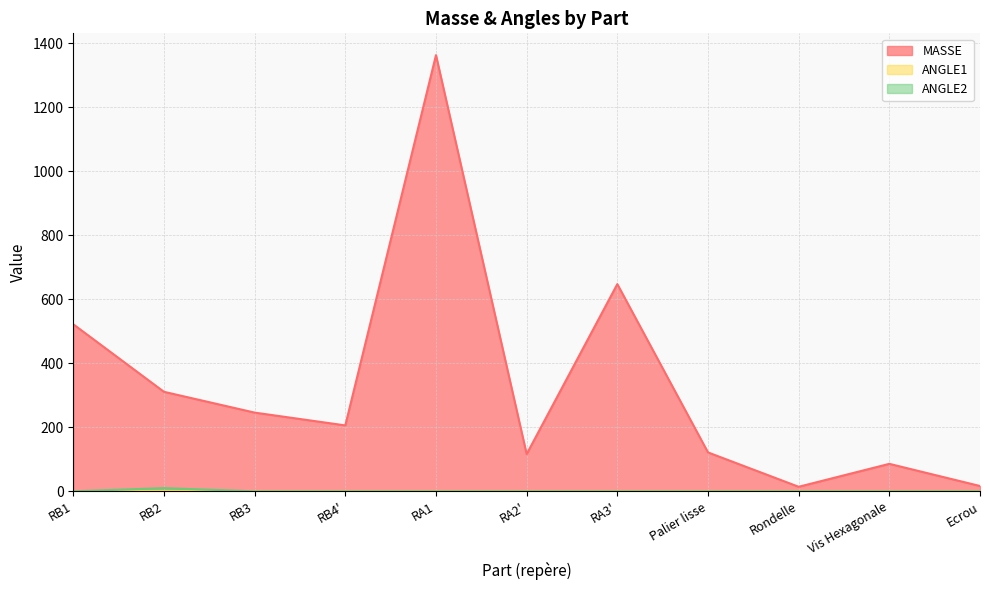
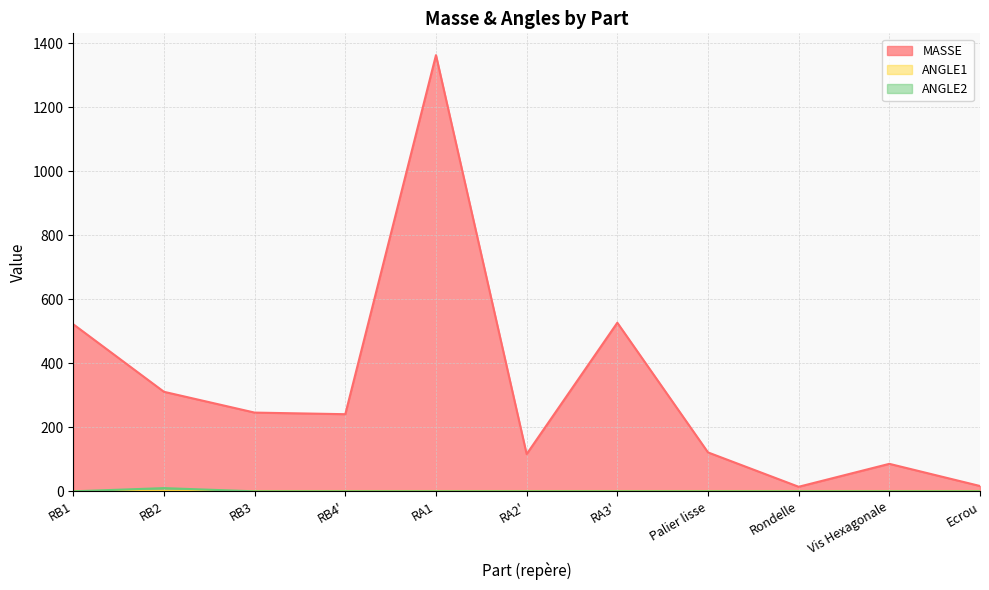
  {
    "MASSE": {
      "RB1": 520,
      "RB2": 310,
      "RB3": 250,
-     "RB4'": 210,
+     "RB4'": 240,
      "RA1": 1360,
      "RA2'": 120,
-     "RA3'": 650,
+     "RA3'": 530,
      "Palier lisse": 120,
      "Rondelle": 10,
      "Vis Hexagonale": 90,
      "Ecrou": 20
    },
    "ANGLE1": {
      "RB2": 0
    },
    "ANGLE2": {
      "RB2": 10
    }
  }
